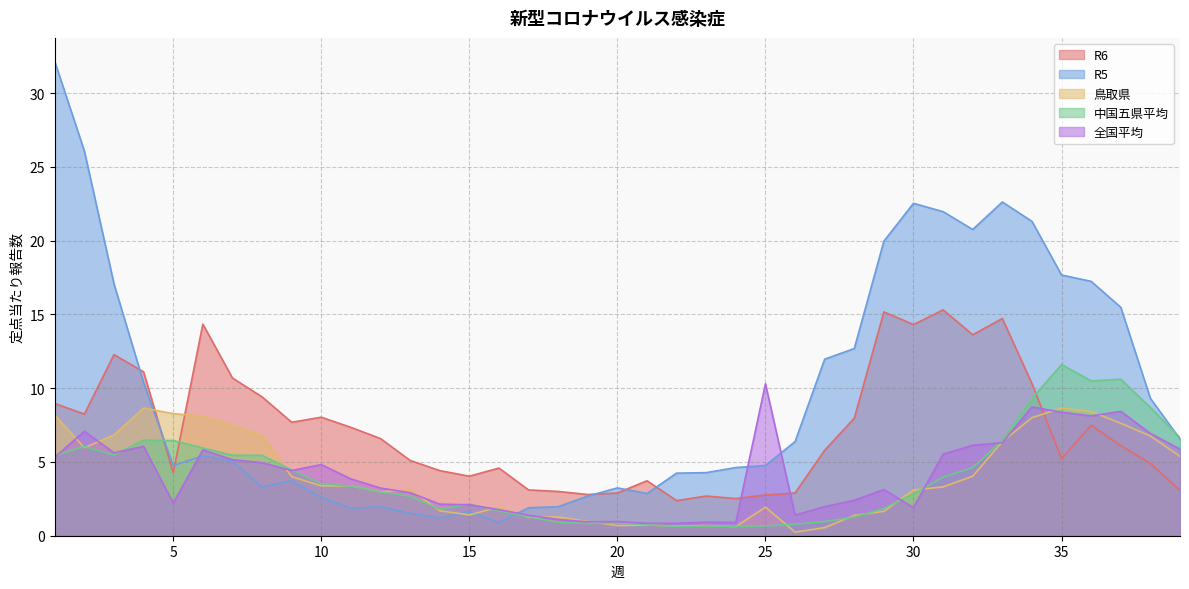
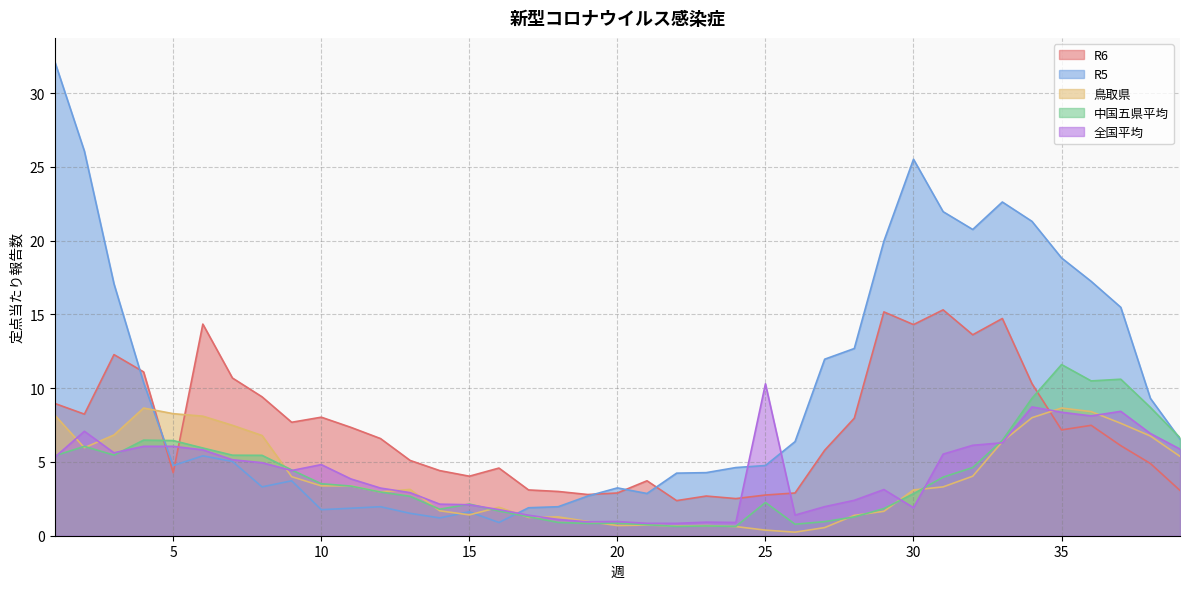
  {
    "R6": {
      "5": 4.3,
      "10": 8.0,
      "15": 4.0,
      "20": 2.9,
      "25": 2.8,
      "30": 14.3,
-     "35": 5.2
+     "35": 7.2
    },
    "R5": {
      "5": 4.8,
-     "10": 2.6,
+     "10": 1.8,
      "15": 1.6,
      "20": 3.2,
      "25": 4.8,
-     "30": 22.5,
-     "35": 17.7
+     "30": 25.5,
+     "35": 18.8
    },
    "鳥取県": {
      "5": 8.3,
      "15": 1.4,
-     "25": 1.9,
+     "25": 0.4,
      "30": 3.1,
      "35": 8.7
    },
    "中国五県平均": {
      "5": 6.5,
-     "25": 0.7,
+     "25": 2.3,
      "30": 2.8,
      "35": 11.6
    },
    "全国平均": {
-     "5": 2.2,
+     "5": 6.1,
      "10": 4.8,
      "25": 10.3,
      "30": 1.9,
      "35": 8.4
    }
  }
